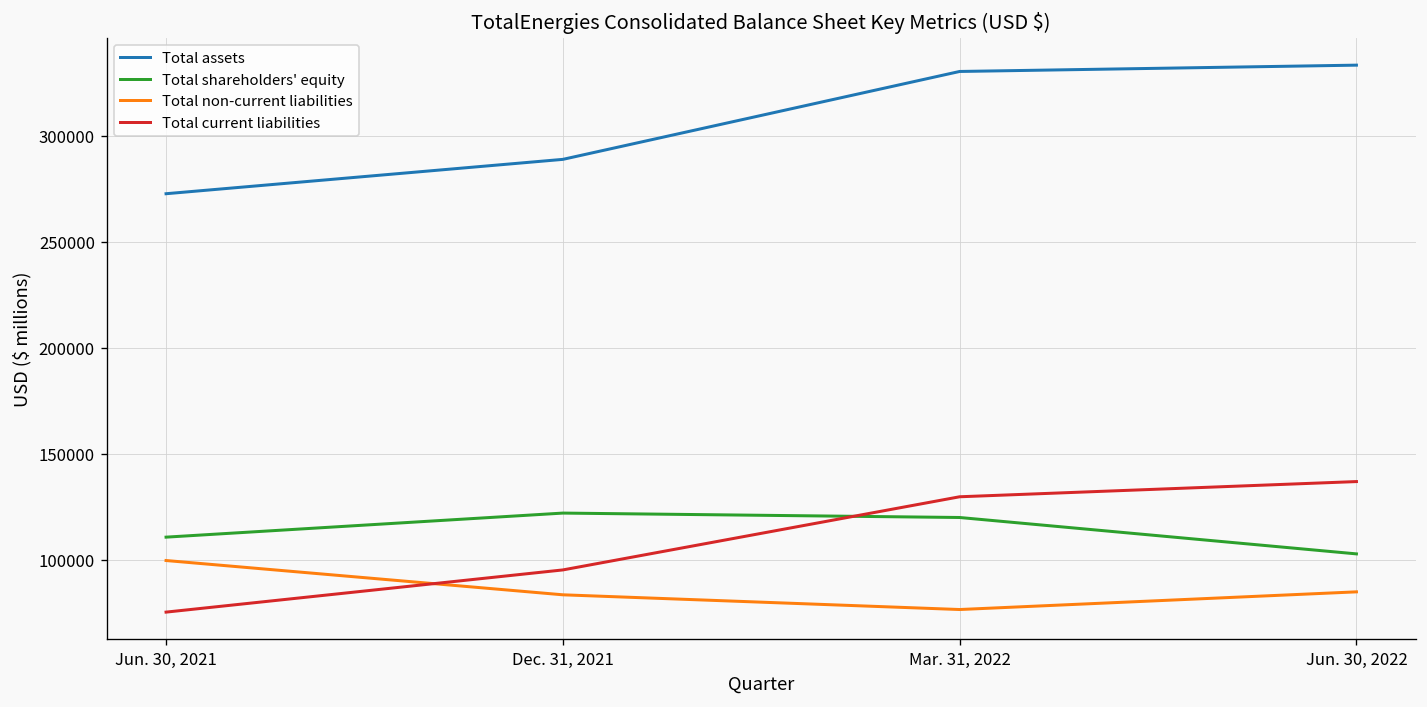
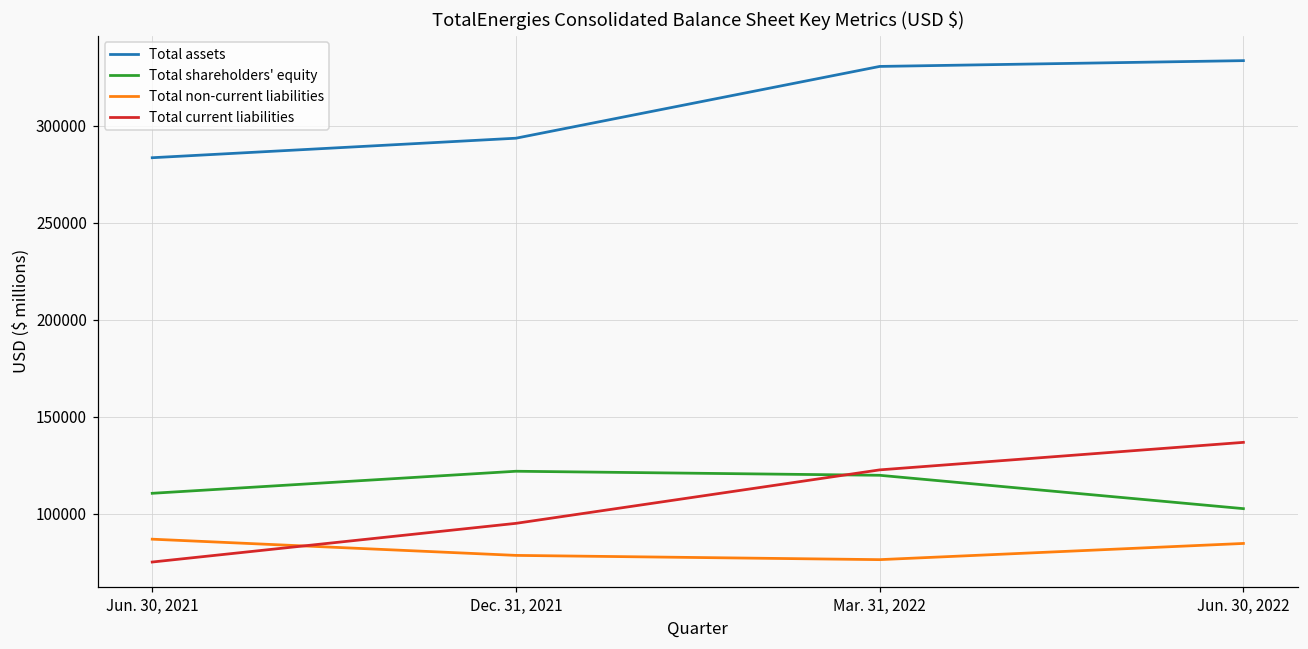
  {
    "Total assets": {
-     "Jun. 30, 2021": 273000,
-     "Dec. 31, 2021": 289000,
+     "Jun. 30, 2021": 283000,
+     "Dec. 31, 2021": 293000,
      "Mar. 31, 2022": 330000,
      "Jun. 30, 2022": 333000
    },
    "Total shareholders' equity": {
      "Jun. 30, 2021": 111000,
      "Dec. 31, 2021": 122000,
      "Mar. 31, 2022": 120000,
      "Jun. 30, 2022": 103000
    },
    "Total non-current liabilities": {
-     "Jun. 30, 2021": 100000,
-     "Dec. 31, 2021": 83000,
+     "Jun. 30, 2021": 87000,
+     "Dec. 31, 2021": 79000,
      "Mar. 31, 2022": 76000,
      "Jun. 30, 2022": 85000
    },
    "Total current liabilities": {
      "Jun. 30, 2021": 75000,
      "Dec. 31, 2021": 95000,
-     "Mar. 31, 2022": 130000,
+     "Mar. 31, 2022": 123000,
      "Jun. 30, 2022": 137000
    }
  }
